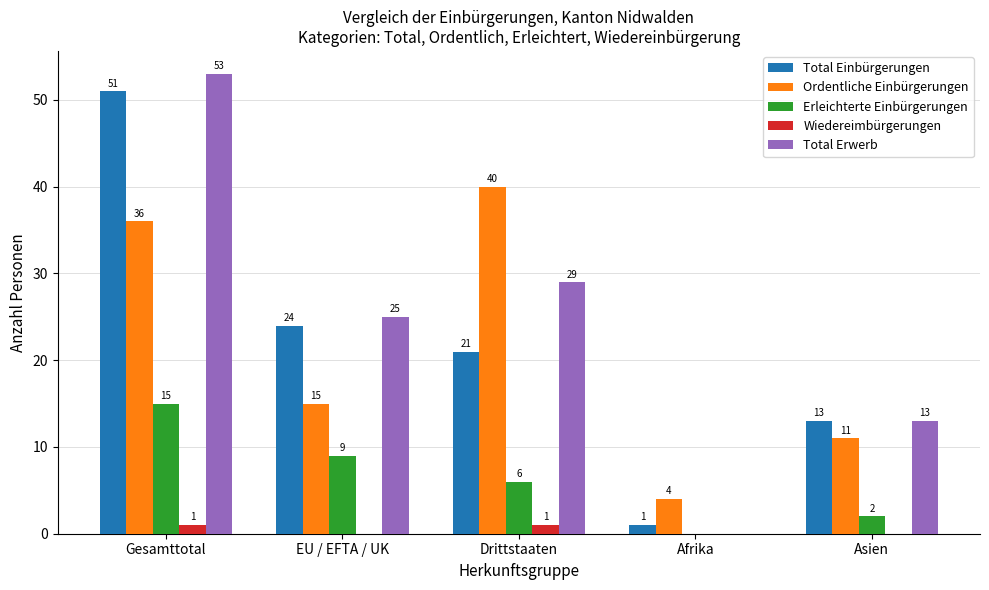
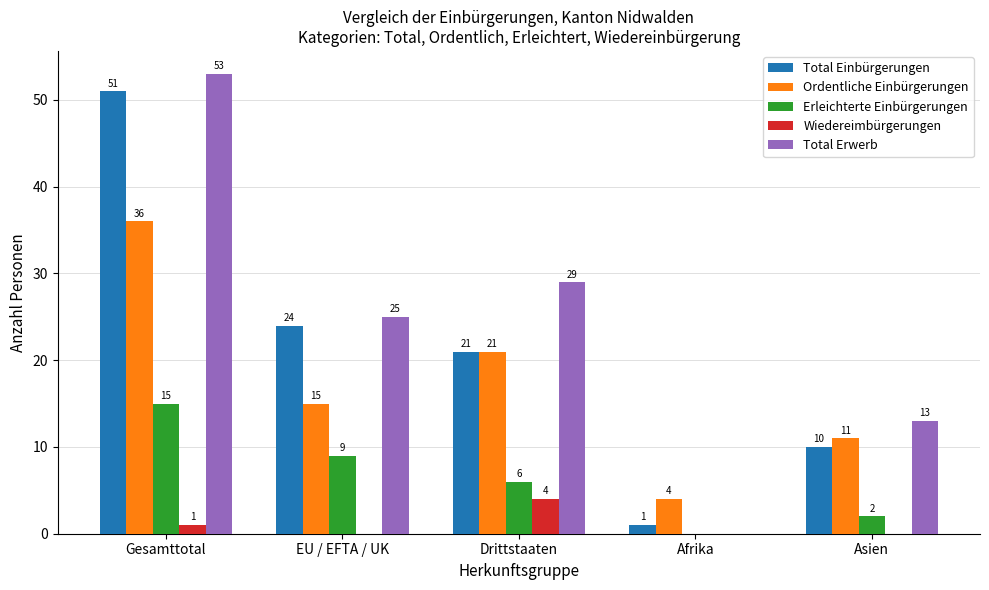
  {
    "Total Einbürgerungen": {
      "Gesamttotal": 51,
      "EU / EFTA / UK": 24,
      "Drittstaaten": 21,
      "Afrika": 1,
-     "Asien": 13
+     "Asien": 10
    },
    "Ordentliche Einbürgerungen": {
      "Gesamttotal": 36,
      "EU / EFTA / UK": 15,
-     "Drittstaaten": 40,
+     "Drittstaaten": 21,
      "Afrika": 4,
      "Asien": 11
    },
    "Erleichterte Einbürgerungen": {
      "Gesamttotal": 15,
      "EU / EFTA / UK": 9,
      "Drittstaaten": 6,
      "Asien": 2
    },
    "Wiedereimbürgerungen": {
      "Gesamttotal": 1,
-     "Drittstaaten": 1
+     "Drittstaaten": 4
    },
    "Total Erwerb": {
      "Gesamttotal": 53,
      "EU / EFTA / UK": 25,
      "Drittstaaten": 29,
      "Asien": 13
    }
  }
